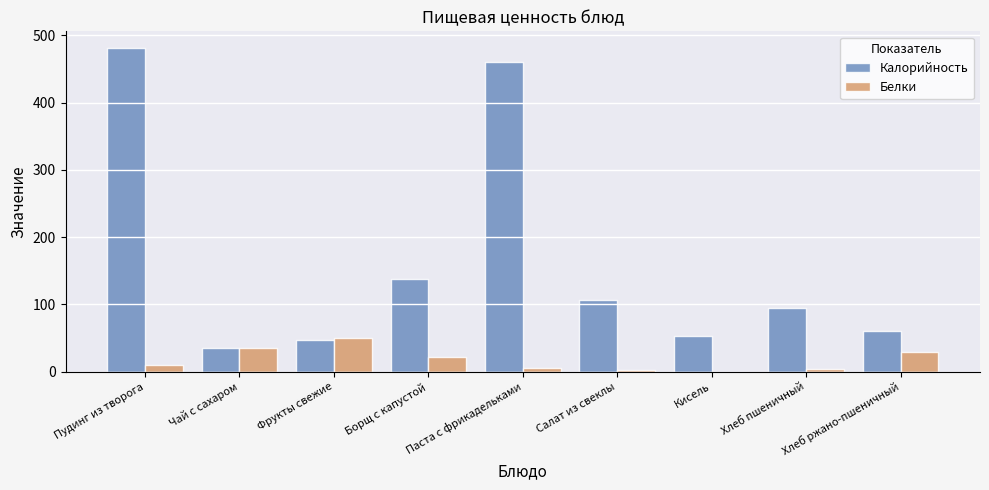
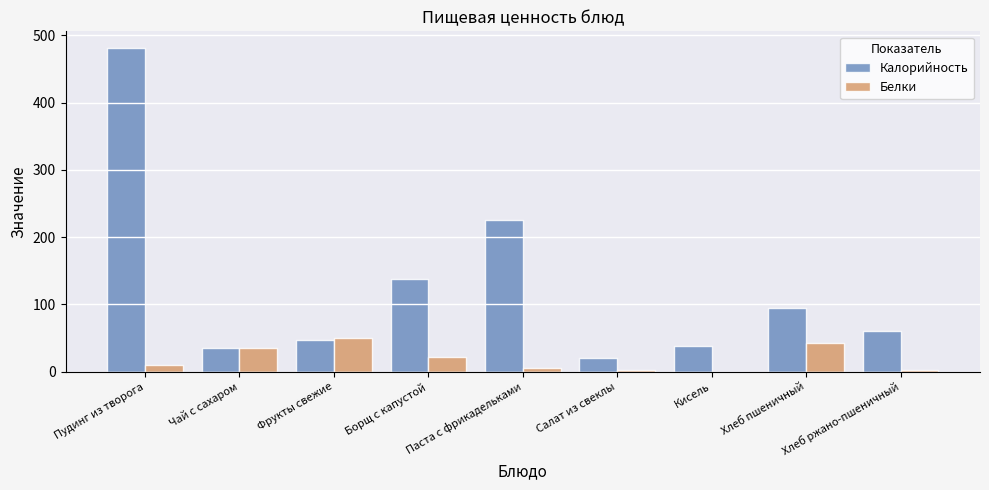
  {
    "Калорийность": {
      "Пудинг из творога": 480,
      "Чай с сахаром": 40,
      "Фрукты свежие": 50,
      "Борщ с капустой": 140,
-     "Паста с фрикадельками": 460,
-     "Салат из свеклы": 110,
-     "Кисель": 50,
+     "Паста с фрикадельками": 230,
+     "Салат из свеклы": 20,
+     "Кисель": 40,
      "Хлеб пшеничный": 90,
      "Хлеб ржано-пшеничный": 60
    },
    "Белки": {
      "Пудинг из творога": 10,
      "Чай с сахаром": 30,
      "Фрукты свежие": 50,
      "Борщ с капустой": 20,
      "Паста с фрикадельками": 10,
      "Кисель": 0,
-     "Хлеб пшеничный": 0,
-     "Хлеб ржано-пшеничный": 30
+     "Хлеб пшеничный": 40,
+     "Хлеб ржано-пшеничный": 0
    }
  }
